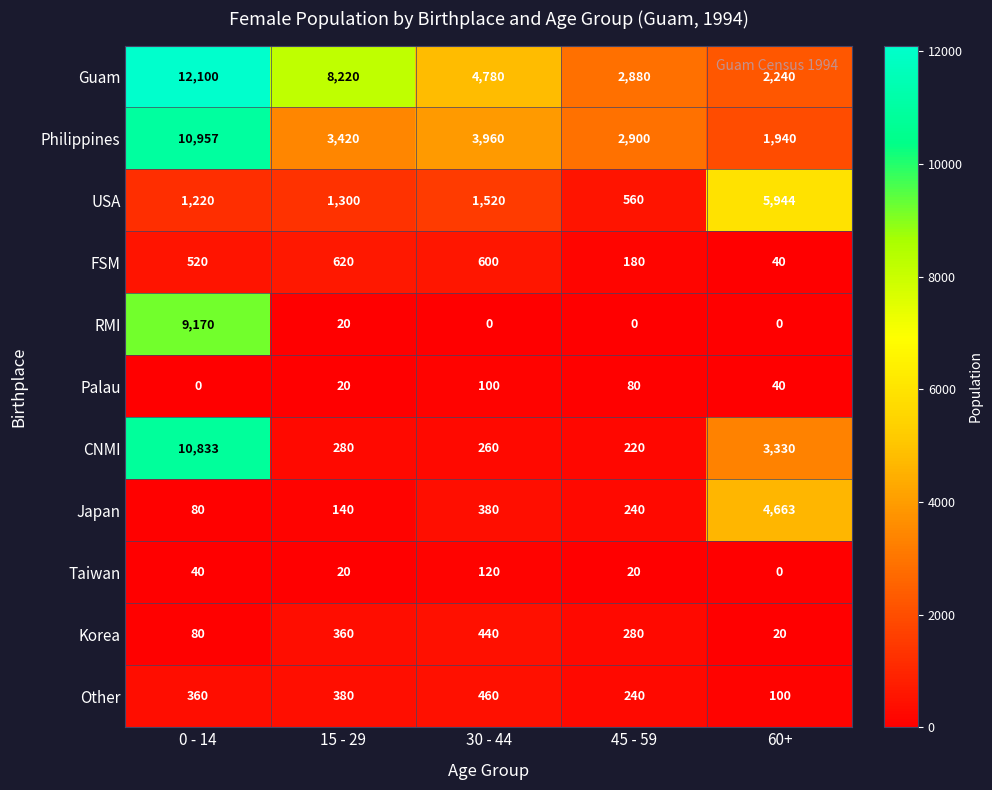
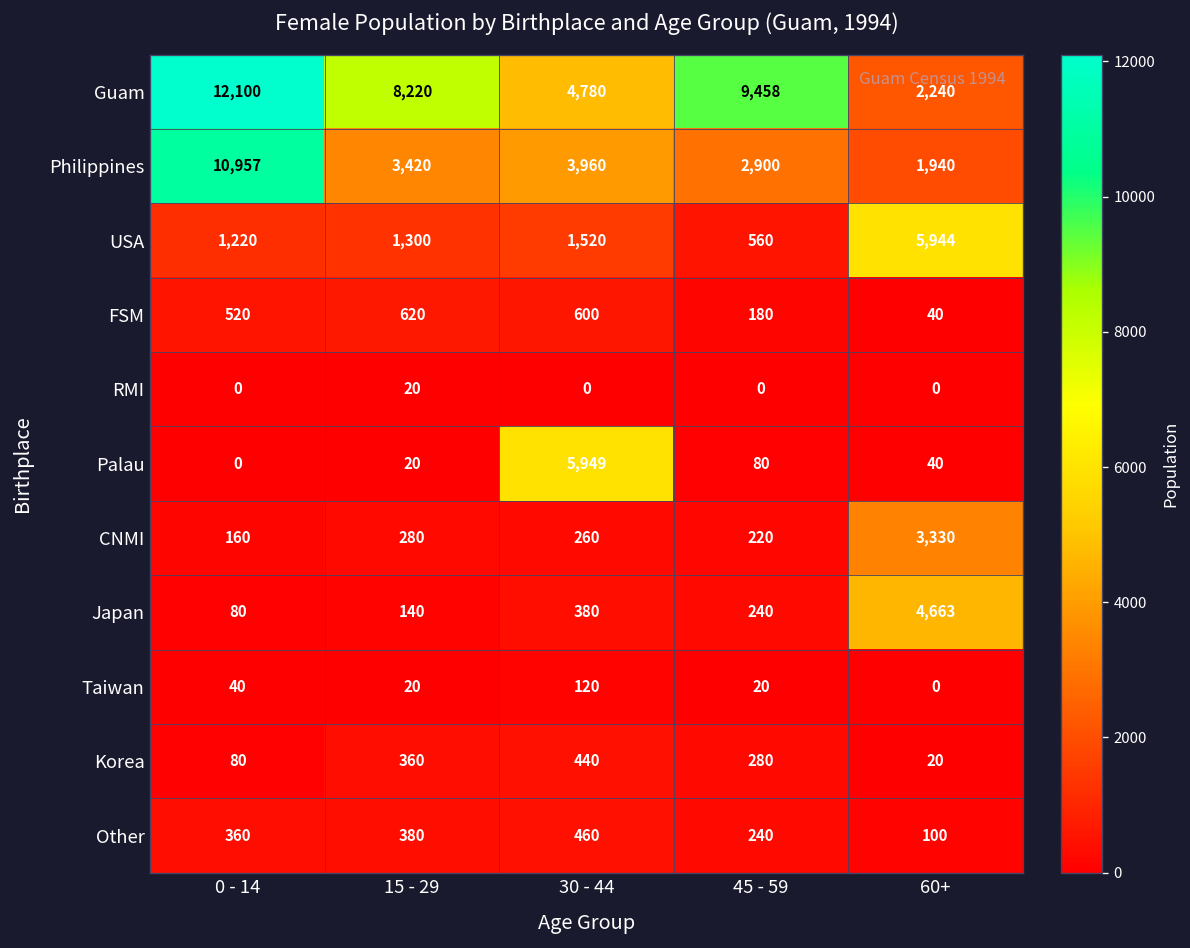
  {
    "Guam": {
      "0 - 14": "12,100",
      "15 - 29": "8,220",
      "30 - 44": "4,780",
-     "45 - 59": "2,880",
+     "45 - 59": "9,458",
      "60+": "1994"
    },
    "Philippines": {
      "0 - 14": "10,957",
      "15 - 29": "3,420",
      "30 - 44": "3,960",
      "45 - 59": "2,900",
      "60+": "1,940"
    },
    "USA": {
      "0 - 14": "1,220",
      "15 - 29": "1,300",
      "30 - 44": "1,520",
      "45 - 59": "560",
      "60+": "5,944"
    },
    "FSM": {
      "0 - 14": "520",
      "15 - 29": "620",
      "30 - 44": "600",
      "45 - 59": "180",
      "60+": "40"
    },
    "RMI": {
-     "0 - 14": "9,170",
+     "0 - 14": "0",
      "15 - 29": "20",
      "30 - 44": "0",
      "45 - 59": "0",
      "60+": "0"
    },
    "Palau": {
      "0 - 14": "0",
      "15 - 29": "20",
-     "30 - 44": "100",
+     "30 - 44": "5,949",
      "45 - 59": "80",
      "60+": "40"
    },
    "CNMI": {
-     "0 - 14": "10,833",
+     "0 - 14": "160",
      "15 - 29": "280",
      "30 - 44": "260",
      "45 - 59": "220",
      "60+": "3,330"
    },
    "Japan": {
      "0 - 14": "80",
      "15 - 29": "140",
      "30 - 44": "380",
      "45 - 59": "240",
      "60+": "4,663"
    },
    "Taiwan": {
      "0 - 14": "40",
      "15 - 29": "20",
      "30 - 44": "120",
      "45 - 59": "20",
      "60+": "0"
    },
    "Korea": {
      "0 - 14": "80",
      "15 - 29": "360",
      "30 - 44": "440",
      "45 - 59": "280",
      "60+": "20"
    },
    "Other": {
      "0 - 14": "360",
      "15 - 29": "380",
      "30 - 44": "460",
      "45 - 59": "240",
      "60+": "100"
    }
  }
